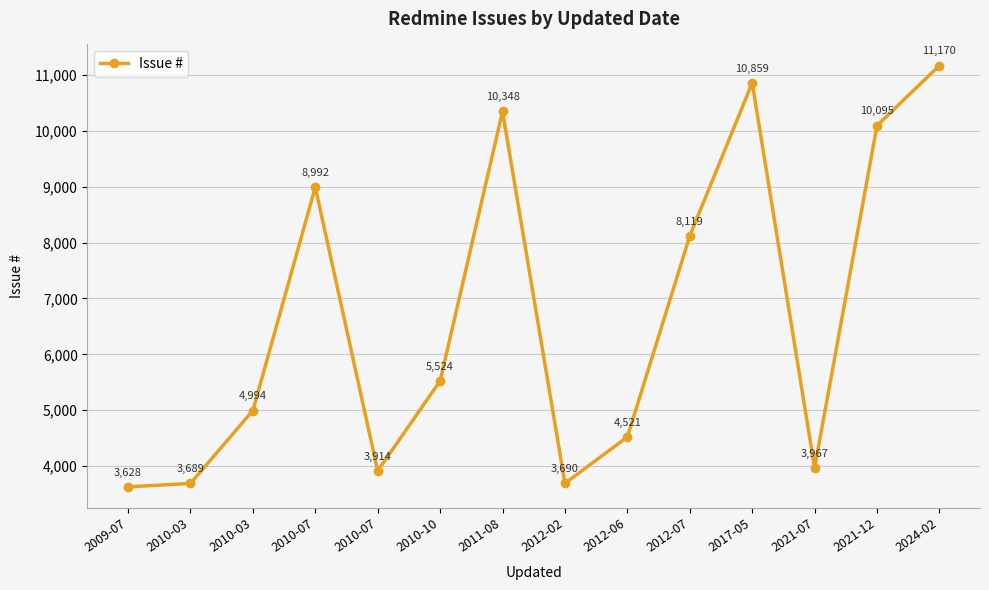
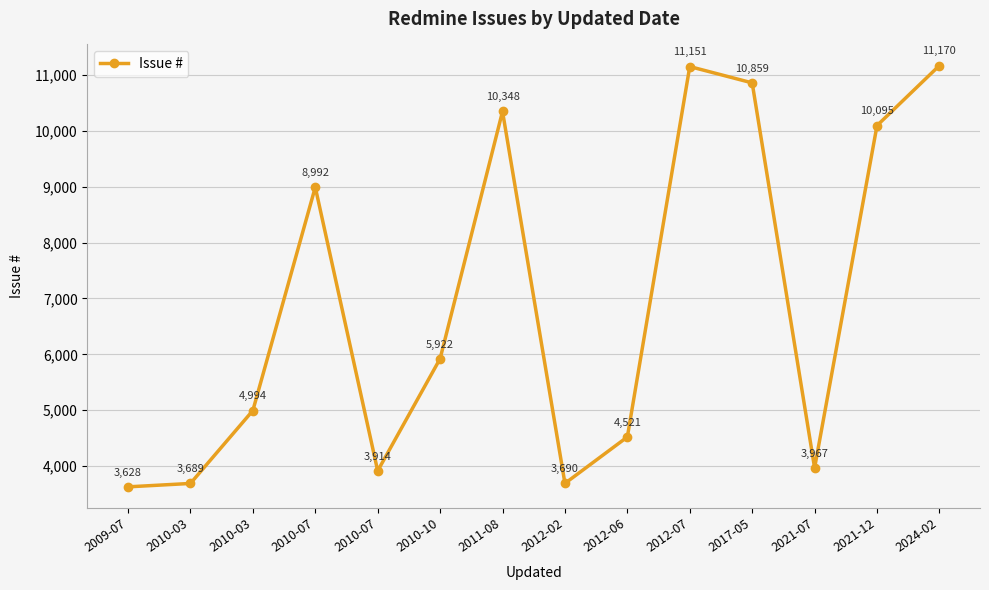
  {
    "2009-07": "3,628",
-   "2010-10": "5,524",
+   "2010-10": "5,922",
    "2011-08": "10,348",
    "2012-02": "3,690",
    "2012-06": "4,521",
-   "2012-07": "8,119",
+   "2012-07": "11,151",
    "2017-05": "10,859",
    "2021-07": "3,967",
    "2021-12": "10,095",
    "2024-02": "11,170"
  }
